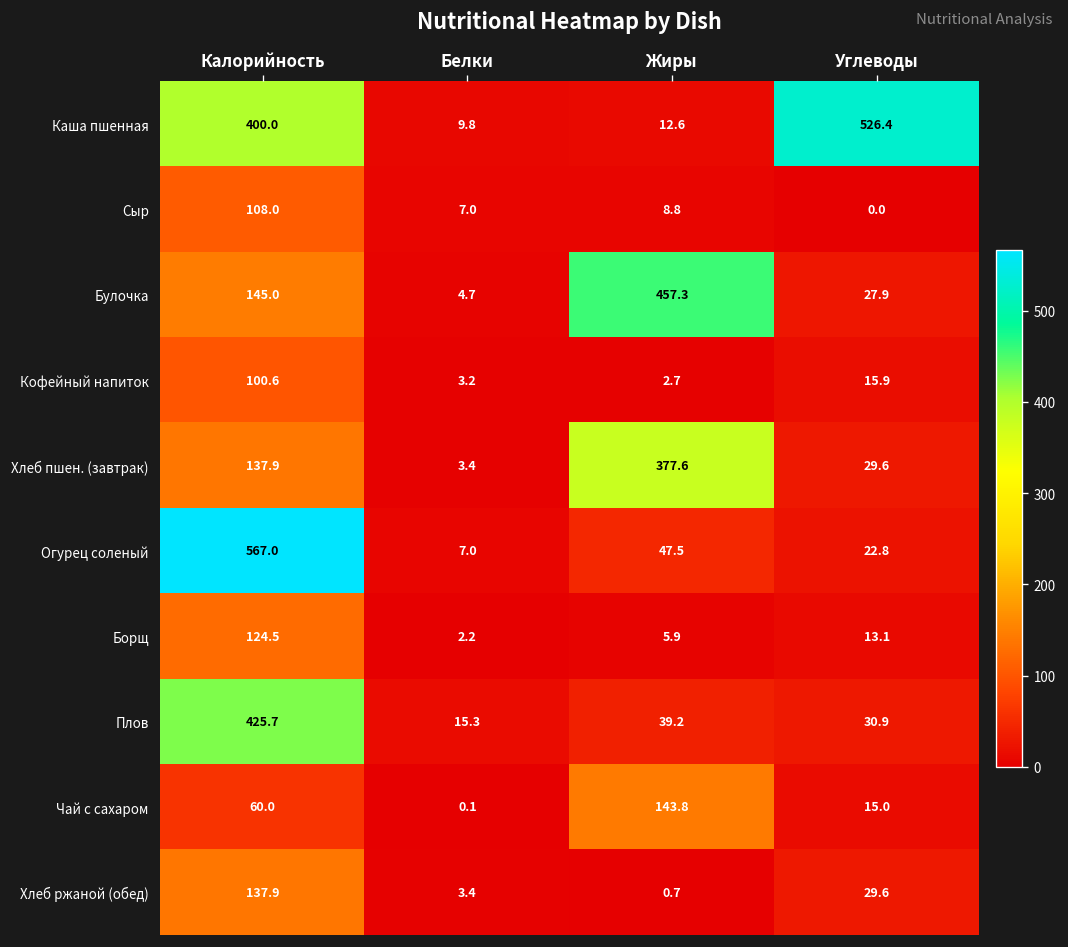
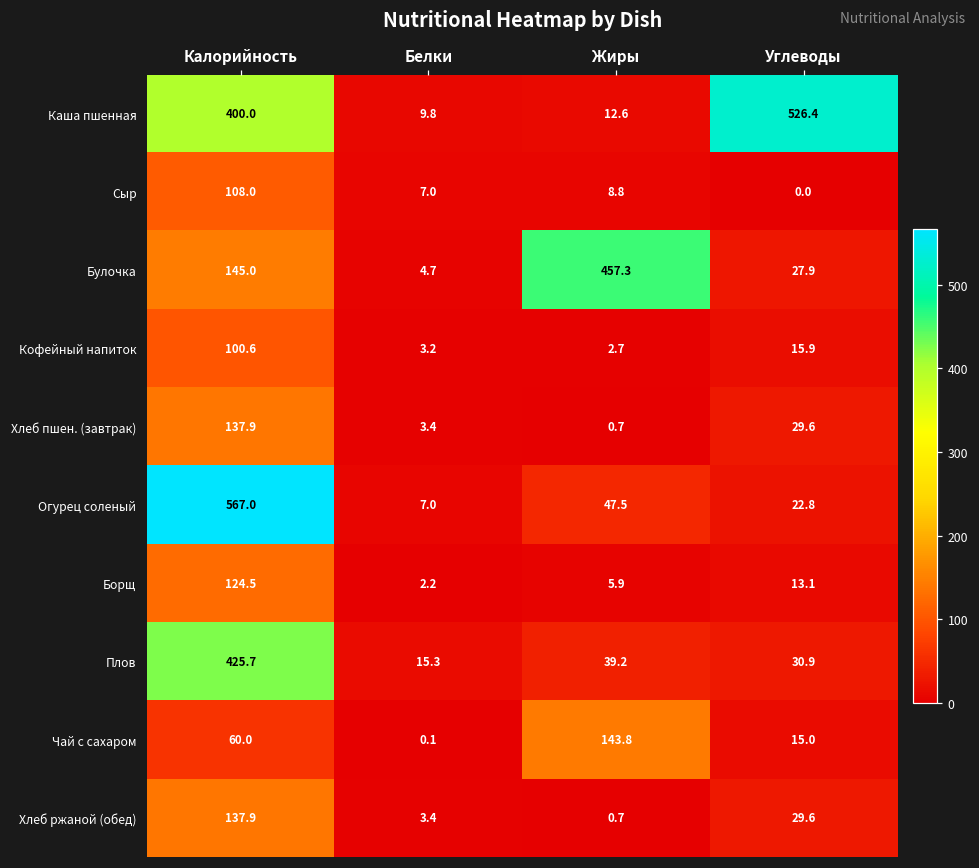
  {
    "Каша пшенная": {
      "Калорийность": 400.0,
      "Белки": 9.8,
      "Жиры": 12.6,
      "Углеводы": 526.4
    },
    "Сыр": {
      "Калорийность": 108.0,
      "Белки": 7.0,
      "Жиры": 8.8,
      "Углеводы": 0.0
    },
    "Булочка": {
      "Калорийность": 145.0,
      "Белки": 4.7,
      "Жиры": 457.3,
      "Углеводы": 27.9
    },
    "Кофейный напиток": {
      "Калорийность": 100.6,
      "Белки": 3.2,
      "Жиры": 2.7,
      "Углеводы": 15.9
    },
    "Хлеб пшен. (завтрак)": {
      "Калорийность": 137.9,
      "Белки": 3.4,
-     "Жиры": 377.6,
+     "Жиры": 0.7,
      "Углеводы": 29.6
    },
    "Огурец соленый": {
      "Калорийность": 567.0,
      "Белки": 7.0,
      "Жиры": 47.5,
      "Углеводы": 22.8
    },
    "Борщ": {
      "Калорийность": 124.5,
      "Белки": 2.2,
      "Жиры": 5.9,
      "Углеводы": 13.1
    },
    "Плов": {
      "Калорийность": 425.7,
      "Белки": 15.3,
      "Жиры": 39.2,
      "Углеводы": 30.9
    },
    "Чай с сахаром": {
      "Калорийность": 60.0,
      "Белки": 0.1,
      "Жиры": 143.8,
      "Углеводы": 15.0
    },
    "Хлеб ржаной (обед)": {
      "Калорийность": 137.9,
      "Белки": 3.4,
      "Жиры": 0.7,
      "Углеводы": 29.6
    }
  }
